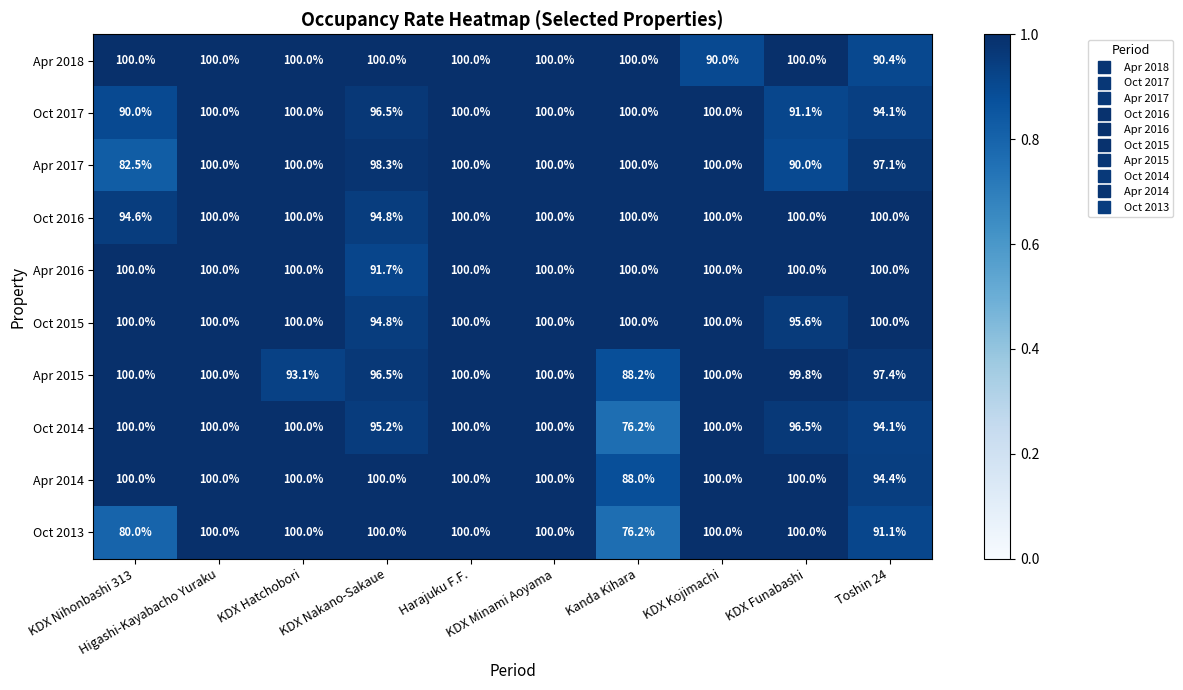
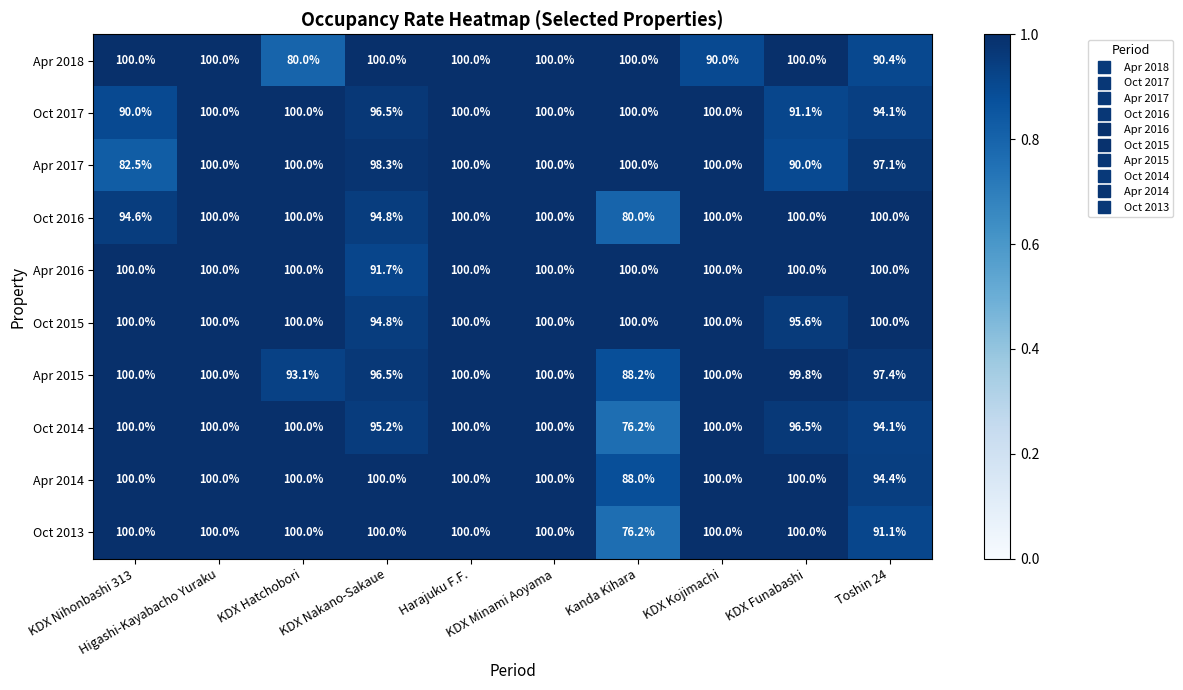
  {
    "Apr 2018": {
      "KDX Nihonbashi 313": "100.0%",
      "Higashi-Kayabacho Yuraku": "100.0%",
-     "KDX Hatchobori": "100.0%",
+     "KDX Hatchobori": "80.0%",
      "KDX Nakano-Sakaue": "100.0%",
      "Harajuku F.F.": "100.0%",
      "KDX Minami Aoyama": "100.0%",
      "Kanda Kihara": "100.0%",
      "KDX Kojimachi": "90.0%",
      "KDX Funabashi": "100.0%",
      "Toshin 24": "90.4%"
    },
    "Oct 2017": {
      "KDX Nihonbashi 313": "90.0%",
      "Higashi-Kayabacho Yuraku": "100.0%",
      "KDX Hatchobori": "100.0%",
      "KDX Nakano-Sakaue": "96.5%",
      "Harajuku F.F.": "100.0%",
      "KDX Minami Aoyama": "100.0%",
      "Kanda Kihara": "100.0%",
      "KDX Kojimachi": "100.0%",
      "KDX Funabashi": "91.1%",
      "Toshin 24": "94.1%"
    },
    "Apr 2017": {
      "KDX Nihonbashi 313": "82.5%",
      "Higashi-Kayabacho Yuraku": "100.0%",
      "KDX Hatchobori": "100.0%",
      "KDX Nakano-Sakaue": "98.3%",
      "Harajuku F.F.": "100.0%",
      "KDX Minami Aoyama": "100.0%",
      "Kanda Kihara": "100.0%",
      "KDX Kojimachi": "100.0%",
      "KDX Funabashi": "90.0%",
      "Toshin 24": "97.1%"
    },
    "Oct 2016": {
      "KDX Nihonbashi 313": "94.6%",
      "Higashi-Kayabacho Yuraku": "100.0%",
      "KDX Hatchobori": "100.0%",
      "KDX Nakano-Sakaue": "94.8%",
      "Harajuku F.F.": "100.0%",
      "KDX Minami Aoyama": "100.0%",
-     "Kanda Kihara": "100.0%",
+     "Kanda Kihara": "80.0%",
      "KDX Kojimachi": "100.0%",
      "KDX Funabashi": "100.0%",
      "Toshin 24": "100.0%"
    },
    "Apr 2016": {
      "KDX Nihonbashi 313": "100.0%",
      "Higashi-Kayabacho Yuraku": "100.0%",
      "KDX Hatchobori": "100.0%",
      "KDX Nakano-Sakaue": "91.7%",
      "Harajuku F.F.": "100.0%",
      "KDX Minami Aoyama": "100.0%",
      "Kanda Kihara": "100.0%",
      "KDX Kojimachi": "100.0%",
      "KDX Funabashi": "100.0%",
      "Toshin 24": "100.0%"
    },
    "Oct 2015": {
      "KDX Nihonbashi 313": "100.0%",
      "Higashi-Kayabacho Yuraku": "100.0%",
      "KDX Hatchobori": "100.0%",
      "KDX Nakano-Sakaue": "94.8%",
      "Harajuku F.F.": "100.0%",
      "KDX Minami Aoyama": "100.0%",
      "Kanda Kihara": "100.0%",
      "KDX Kojimachi": "100.0%",
      "KDX Funabashi": "95.6%",
      "Toshin 24": "100.0%"
    },
    "Apr 2015": {
      "KDX Nihonbashi 313": "100.0%",
      "Higashi-Kayabacho Yuraku": "100.0%",
      "KDX Hatchobori": "93.1%",
      "KDX Nakano-Sakaue": "96.5%",
      "Harajuku F.F.": "100.0%",
      "KDX Minami Aoyama": "100.0%",
      "Kanda Kihara": "88.2%",
      "KDX Kojimachi": "100.0%",
      "KDX Funabashi": "99.8%",
      "Toshin 24": "97.4%"
    },
    "Oct 2014": {
      "KDX Nihonbashi 313": "100.0%",
      "Higashi-Kayabacho Yuraku": "100.0%",
      "KDX Hatchobori": "100.0%",
      "KDX Nakano-Sakaue": "95.2%",
      "Harajuku F.F.": "100.0%",
      "KDX Minami Aoyama": "100.0%",
      "Kanda Kihara": "76.2%",
      "KDX Kojimachi": "100.0%",
      "KDX Funabashi": "96.5%",
      "Toshin 24": "94.1%"
    },
    "Apr 2014": {
      "KDX Nihonbashi 313": "100.0%",
      "Higashi-Kayabacho Yuraku": "100.0%",
      "KDX Hatchobori": "100.0%",
      "KDX Nakano-Sakaue": "100.0%",
      "Harajuku F.F.": "100.0%",
      "KDX Minami Aoyama": "100.0%",
      "Kanda Kihara": "88.0%",
      "KDX Kojimachi": "100.0%",
      "KDX Funabashi": "100.0%",
      "Toshin 24": "94.4%"
    },
    "Oct 2013": {
-     "KDX Nihonbashi 313": "80.0%",
+     "KDX Nihonbashi 313": "100.0%",
      "Higashi-Kayabacho Yuraku": "100.0%",
      "KDX Hatchobori": "100.0%",
      "KDX Nakano-Sakaue": "100.0%",
      "Harajuku F.F.": "100.0%",
      "KDX Minami Aoyama": "100.0%",
      "Kanda Kihara": "76.2%",
      "KDX Kojimachi": "100.0%",
      "KDX Funabashi": "100.0%",
      "Toshin 24": "91.1%"
    }
  }
